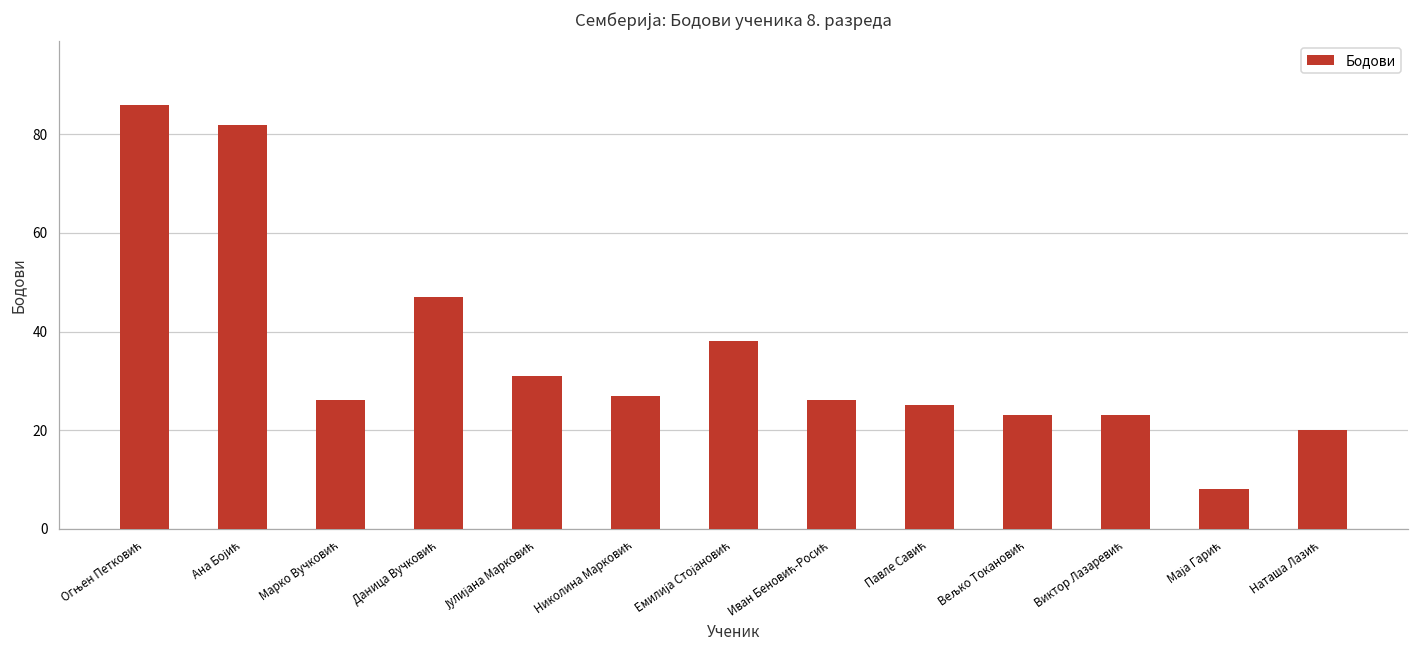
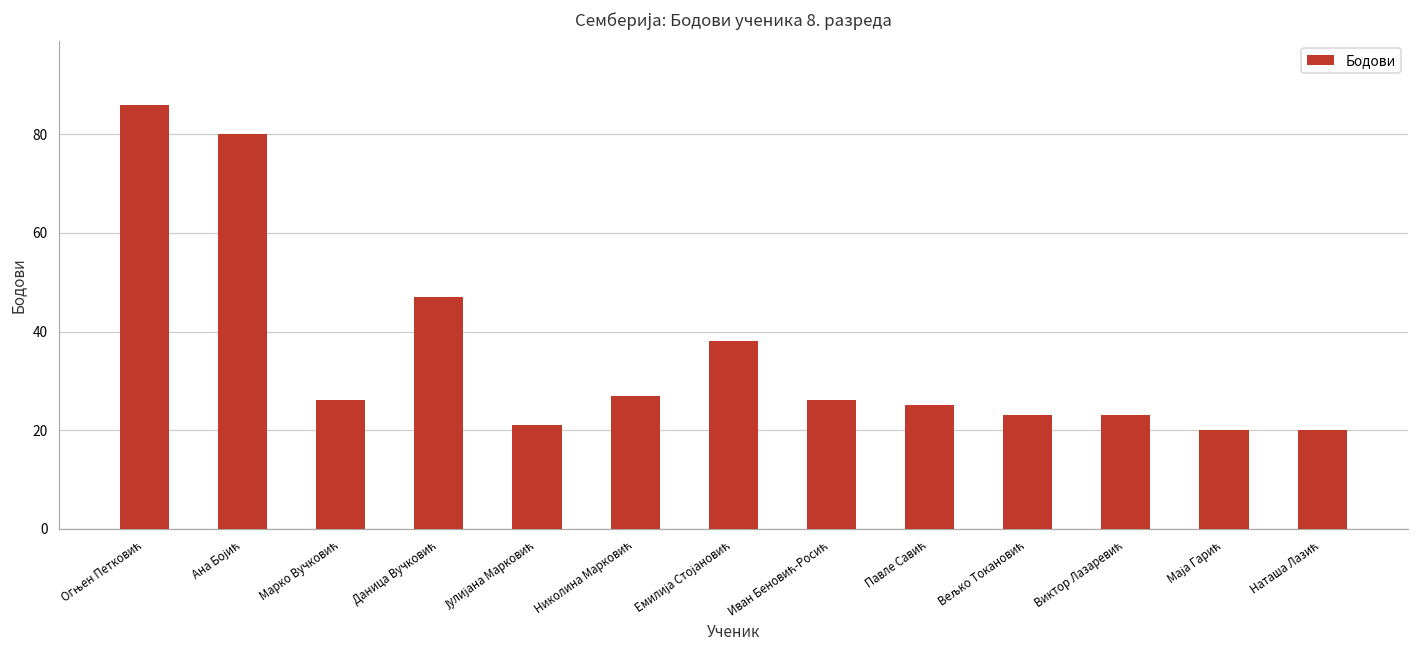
  {
    "Огњен Петковић": 86,
-   "Ана Бојић": 82,
+   "Ана Бојић": 80,
    "Марко Вучковић": 26,
    "Даница Вучковић": 47,
-   "Јулијана Марковић": 31,
+   "Јулијана Марковић": 21,
    "Николина Марковић": 27,
    "Емилија Стојановић": 38,
    "Иван Беновић-Росић": 26,
    "Павле Савић": 25,
    "Вељко Токановић": 23,
    "Виктор Лазаревић": 23,
-   "Маја Гарић": 8,
+   "Маја Гарић": 20,
    "Наташа Лазић": 20
  }
